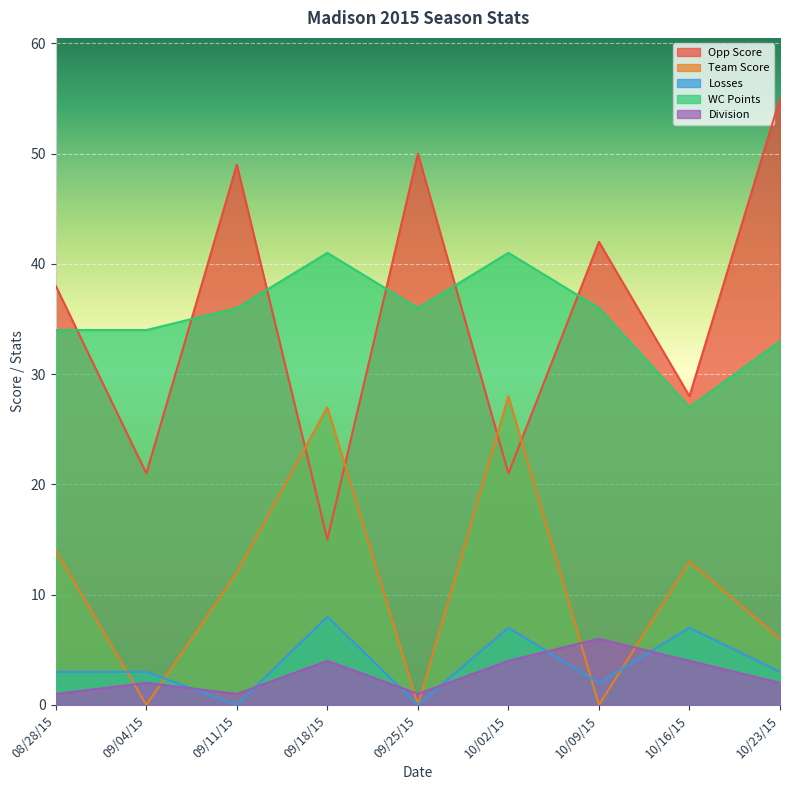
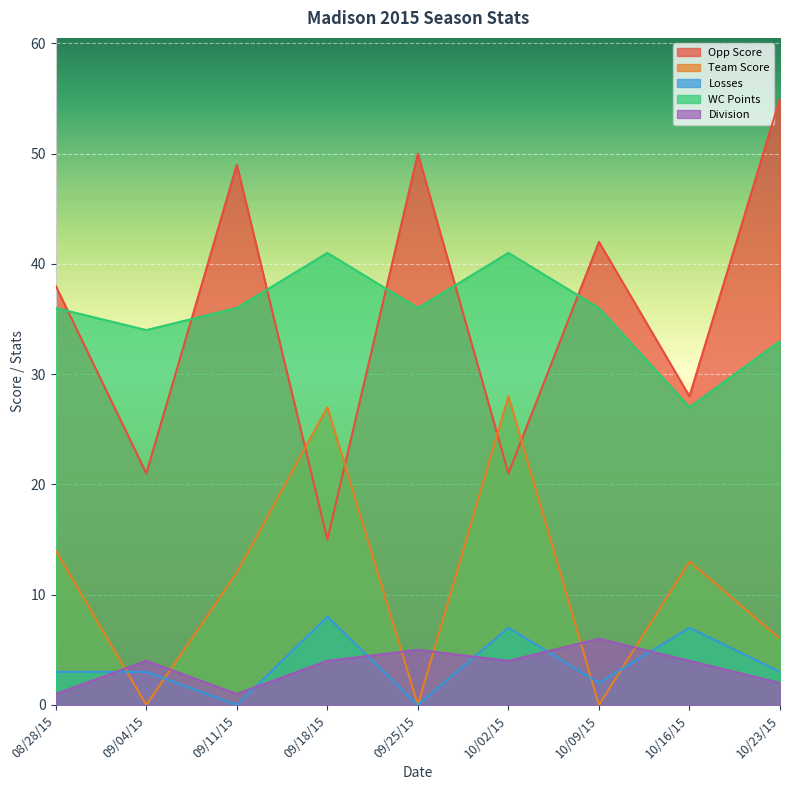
  {
    "Losses": {
      "08/28/15": 3,
      "09/04/15": 3,
      "09/11/15": 0,
      "09/18/15": 8,
      "10/02/15": 7,
      "10/09/15": 2,
      "10/16/15": 7,
      "10/23/15": 3
    },
    "WC Points": {
-     "08/28/15": 34,
+     "08/28/15": 36,
      "09/04/15": 34,
      "09/11/15": 36,
      "09/18/15": 41,
      "09/25/15": 36,
      "10/02/15": 41,
      "10/09/15": 36,
      "10/16/15": 27,
      "10/23/15": 33
    },
    "Division": {
      "08/28/15": 1,
-     "09/04/15": 2,
+     "09/04/15": 4,
      "09/11/15": 1,
      "09/18/15": 4,
-     "09/25/15": 1,
+     "09/25/15": 5,
      "10/02/15": 4,
      "10/09/15": 6,
      "10/16/15": 4,
      "10/23/15": 2
    }
  }
